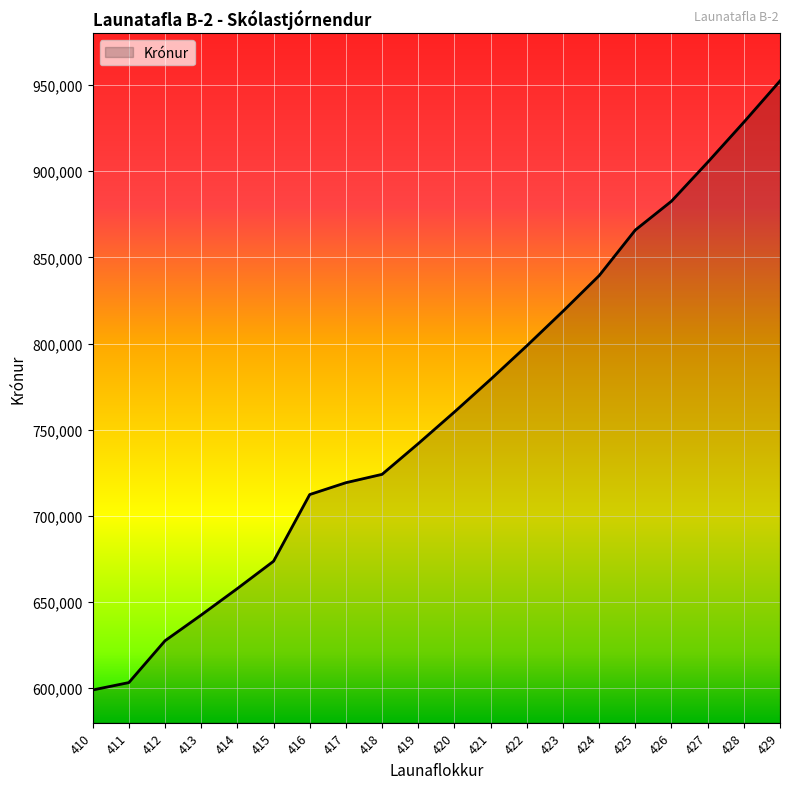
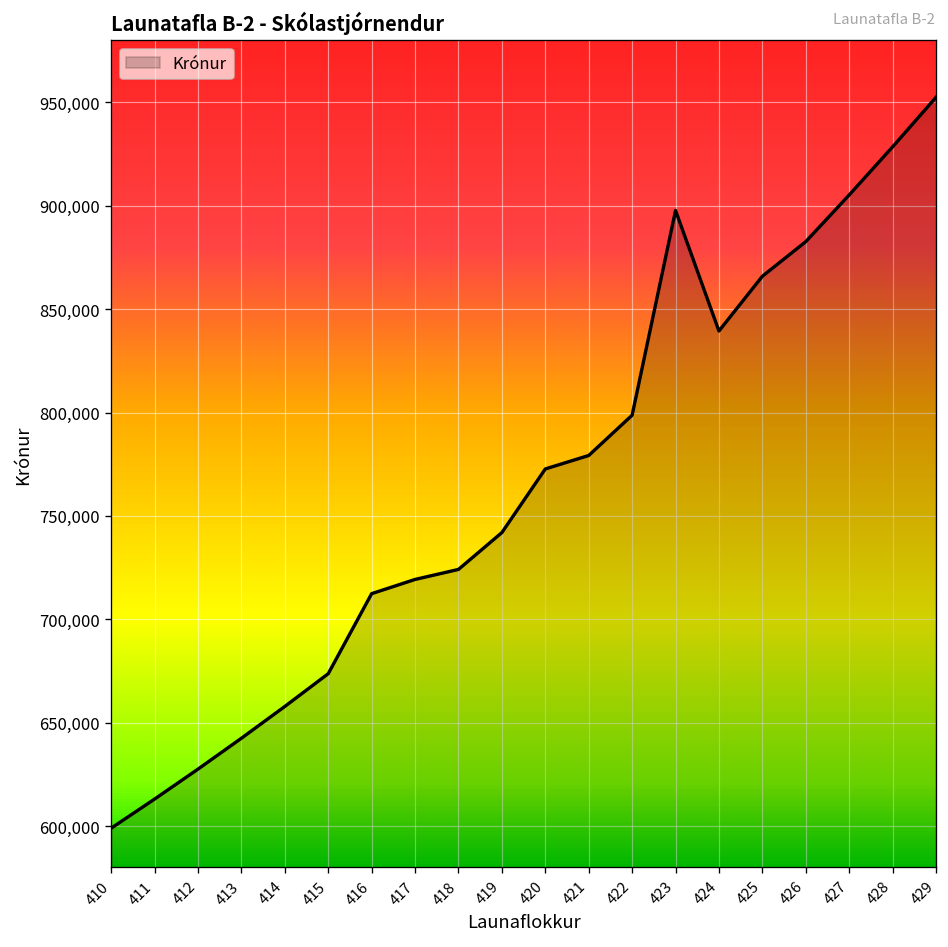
  {
    "410": "599,000",
-   "411": "603,000",
+   "411": "613,000",
    "412": "628,000",
    "413": "642,000",
    "414": "658,000",
    "415": "674,000",
    "416": "712,000",
    "417": "719,000",
    "418": "724,000",
    "419": "742,000",
-   "420": "760,000",
+   "420": "773,000",
    "421": "779,000",
    "422": "799,000",
-   "423": "819,000",
+   "423": "898,000",
    "424": "839,000",
    "425": "866,000",
    "426": "883,000",
    "427": "905,000",
    "428": "928,000",
    "429": "952,000"
  }
